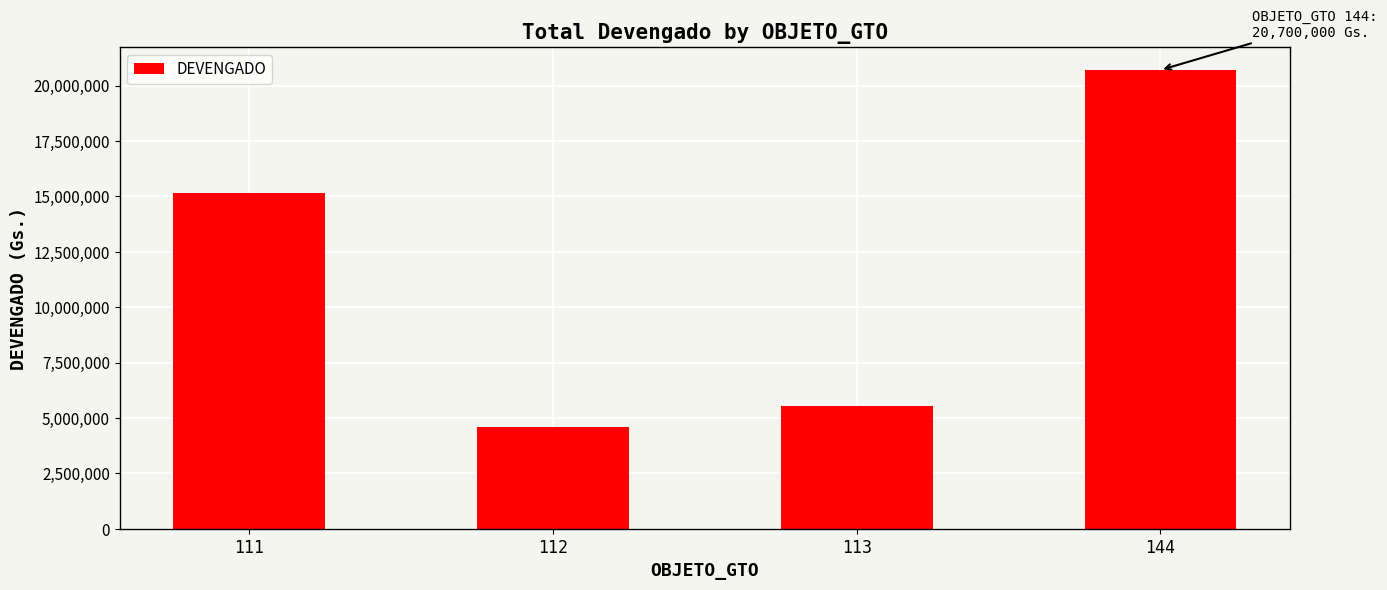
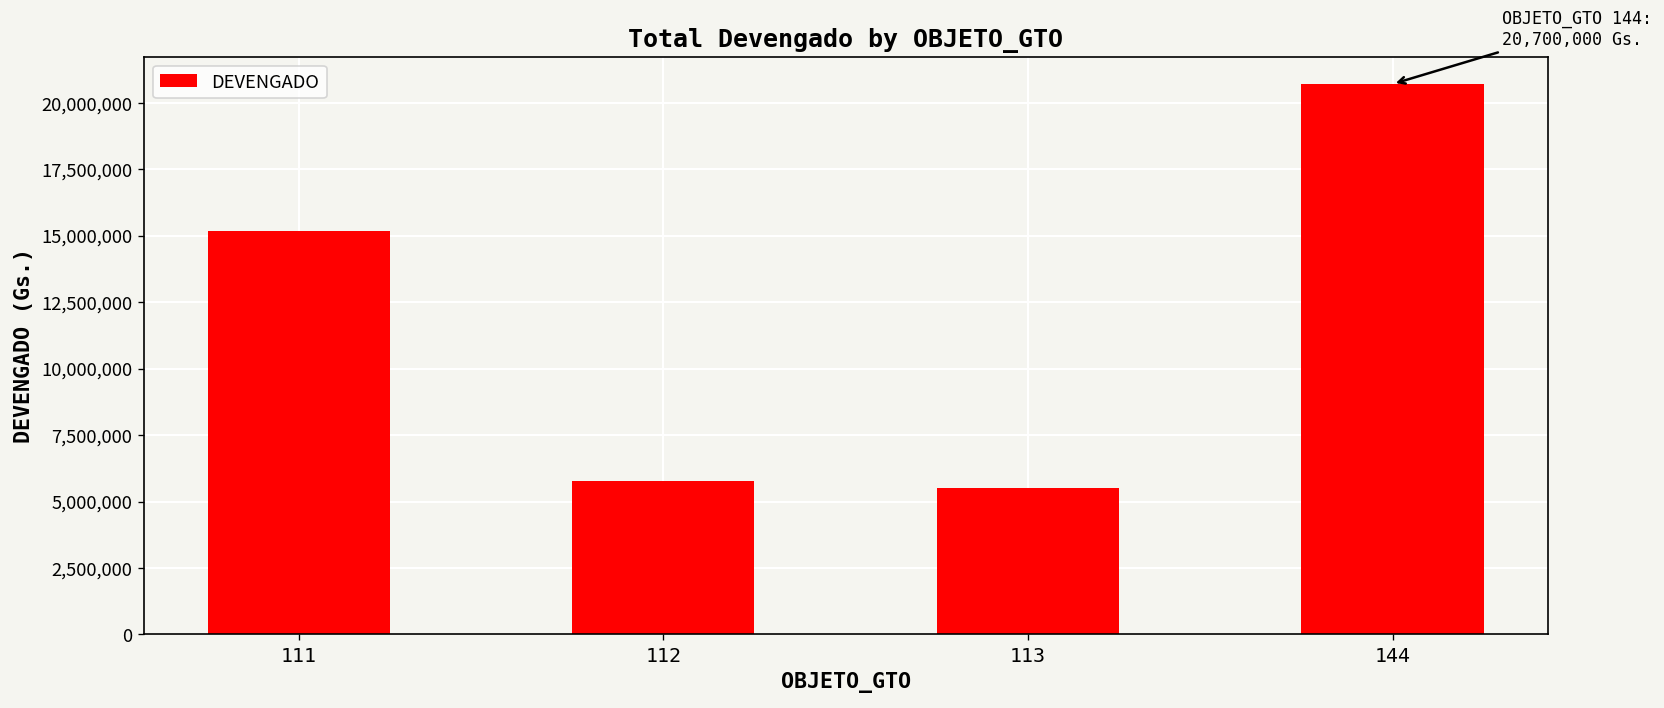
  {
    "111": "15,200,000",
-   "112": "4,600,000",
+   "112": "5,800,000",
    "113": "5,500,000"
  }
